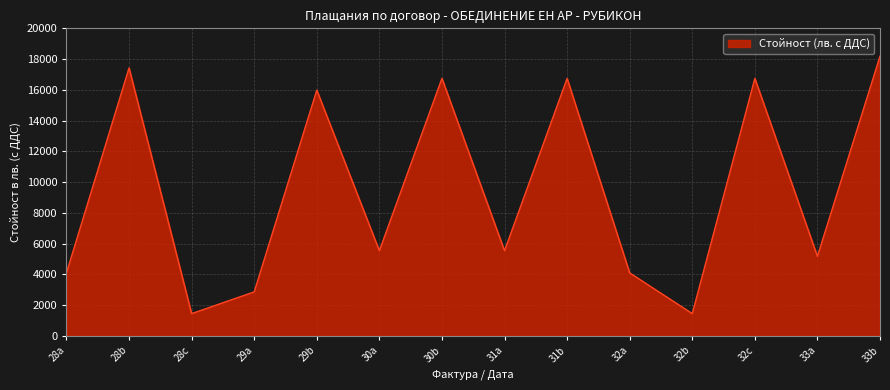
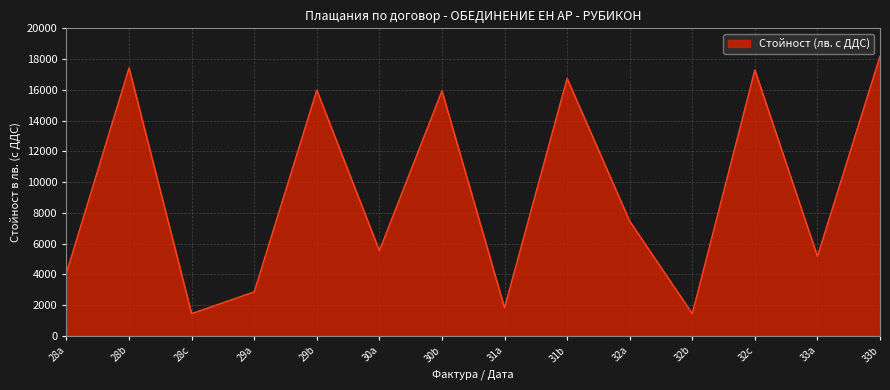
  {
    "28a": 4100,
    "28b": 17400,
    "28c": 1400,
    "29a": 2900,
    "29b": 16000,
    "30a": 5500,
-   "30b": 16700,
-   "31a": 5500,
+   "30b": 15900,
+   "31a": 1800,
    "31b": 16700,
-   "32a": 4100,
+   "32a": 7500,
    "32b": 1400,
-   "32c": 16700,
+   "32c": 17300,
    "33a": 5200,
    "33b": 18200
  }
